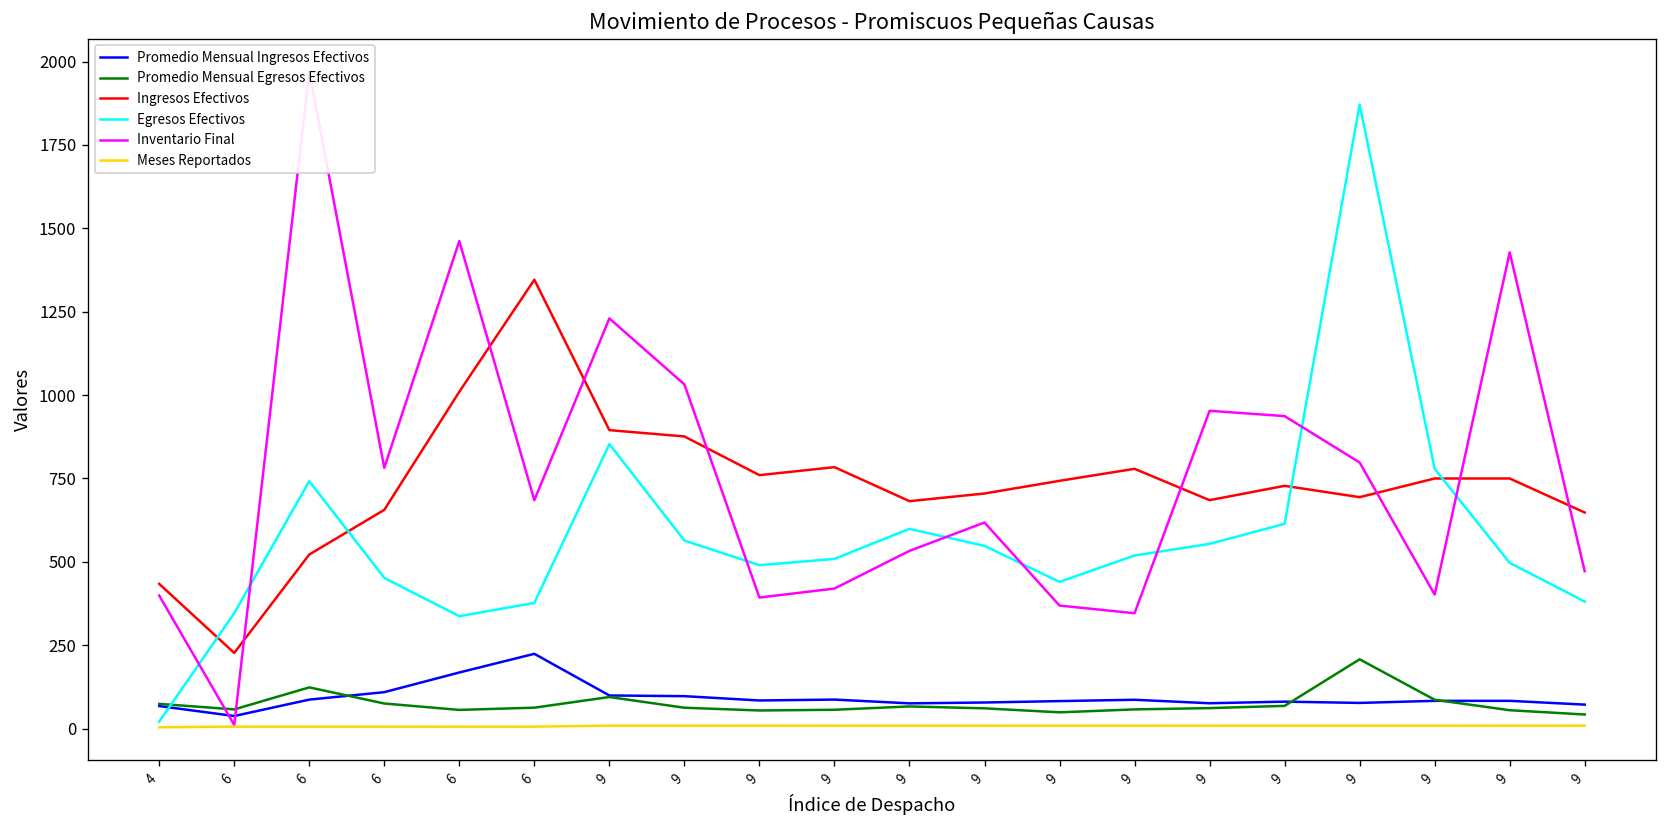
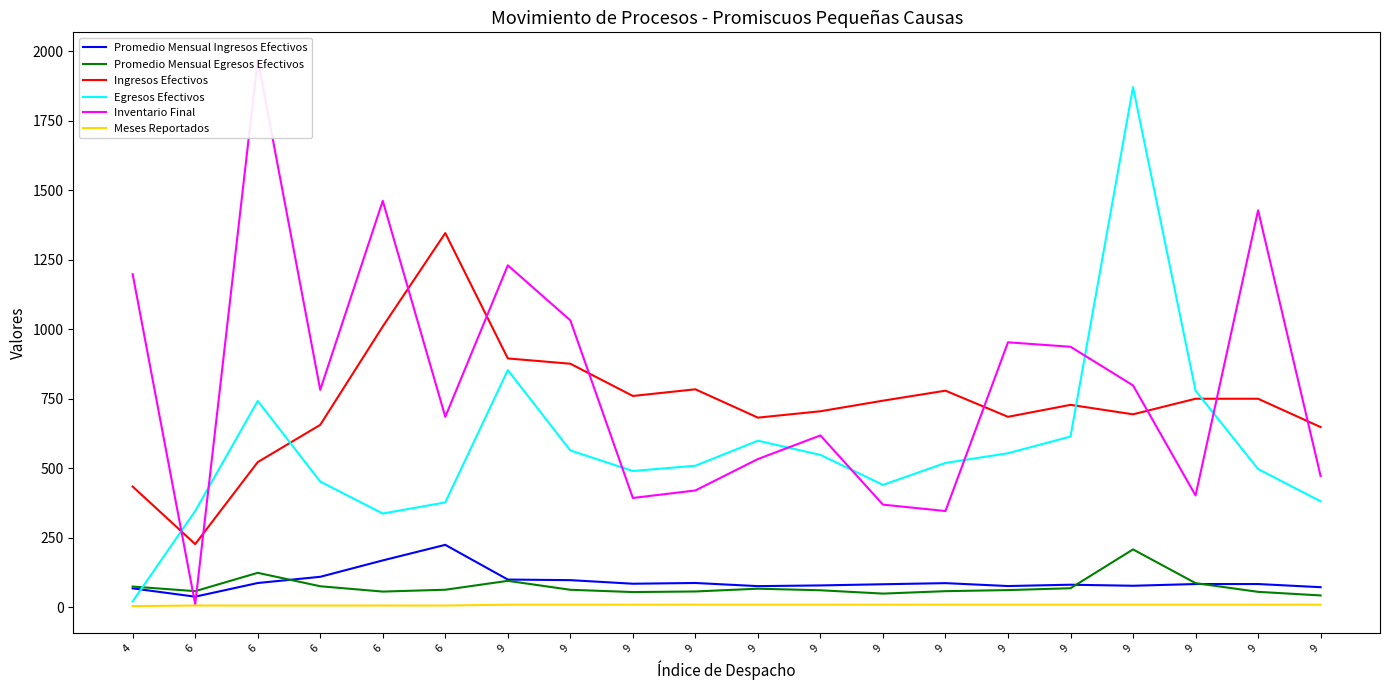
  {
    "Ingresos Efectivos": {
      "4": 430
    },
    "Egresos Efectivos": {
      "4": 20
    },
    "Inventario Final": {
-     "4": 400
+     "4": 1200
    },
    "Meses Reportados": {
      "4": 0
    }
  }
